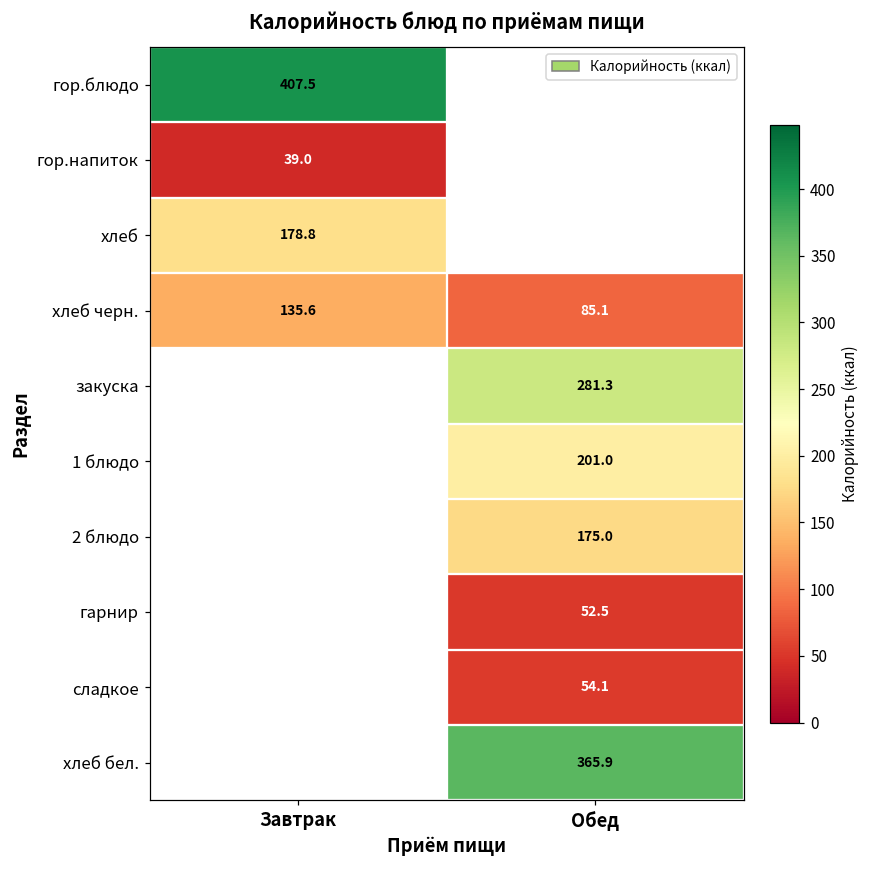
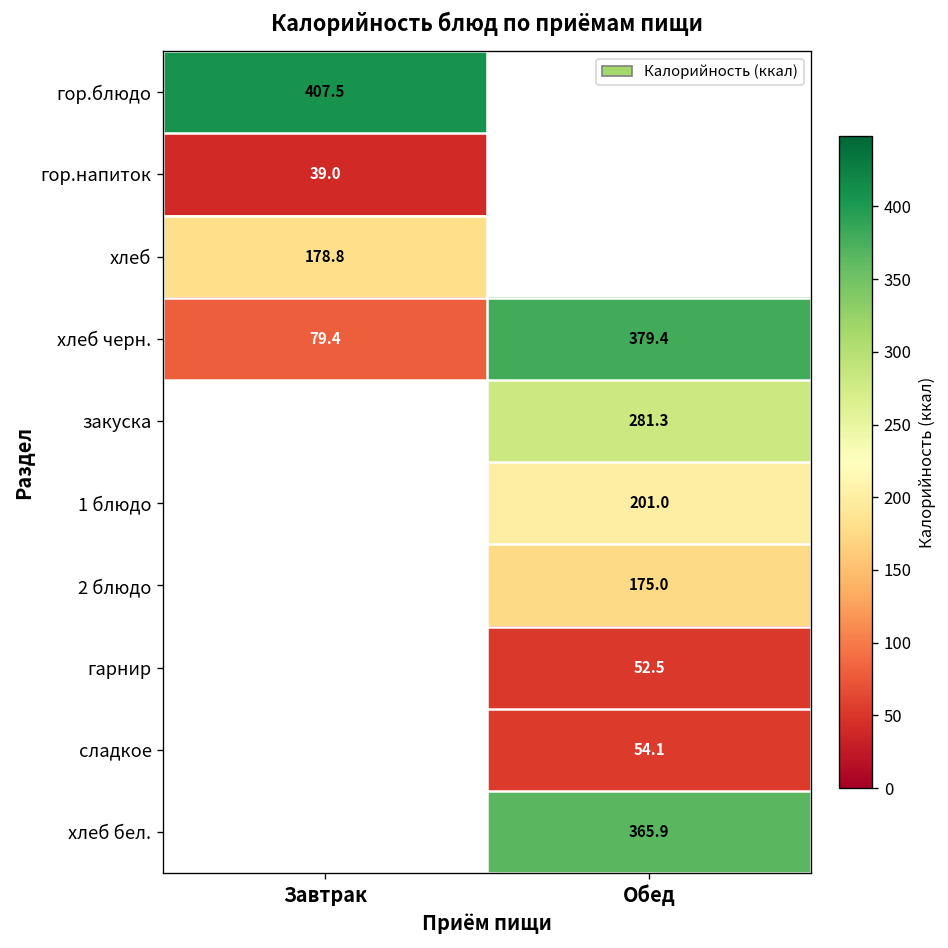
  {
    "гор.блюдо": {
      "Завтрак": 407.5
    },
    "гор.напиток": {
      "Завтрак": 39.0
    },
    "хлеб": {
      "Завтрак": 178.8
    },
    "хлеб черн.": {
-     "Завтрак": 135.6,
-     "Обед": 85.1
+     "Завтрак": 79.4,
+     "Обед": 379.4
    },
    "закуска": {
      "Обед": 281.3
    },
    "1 блюдо": {
      "Обед": 201.0
    },
    "2 блюдо": {
      "Обед": 175.0
    },
    "гарнир": {
      "Обед": 52.5
    },
    "сладкое": {
      "Обед": 54.1
    },
    "хлеб бел.": {
      "Обед": 365.9
    }
  }
